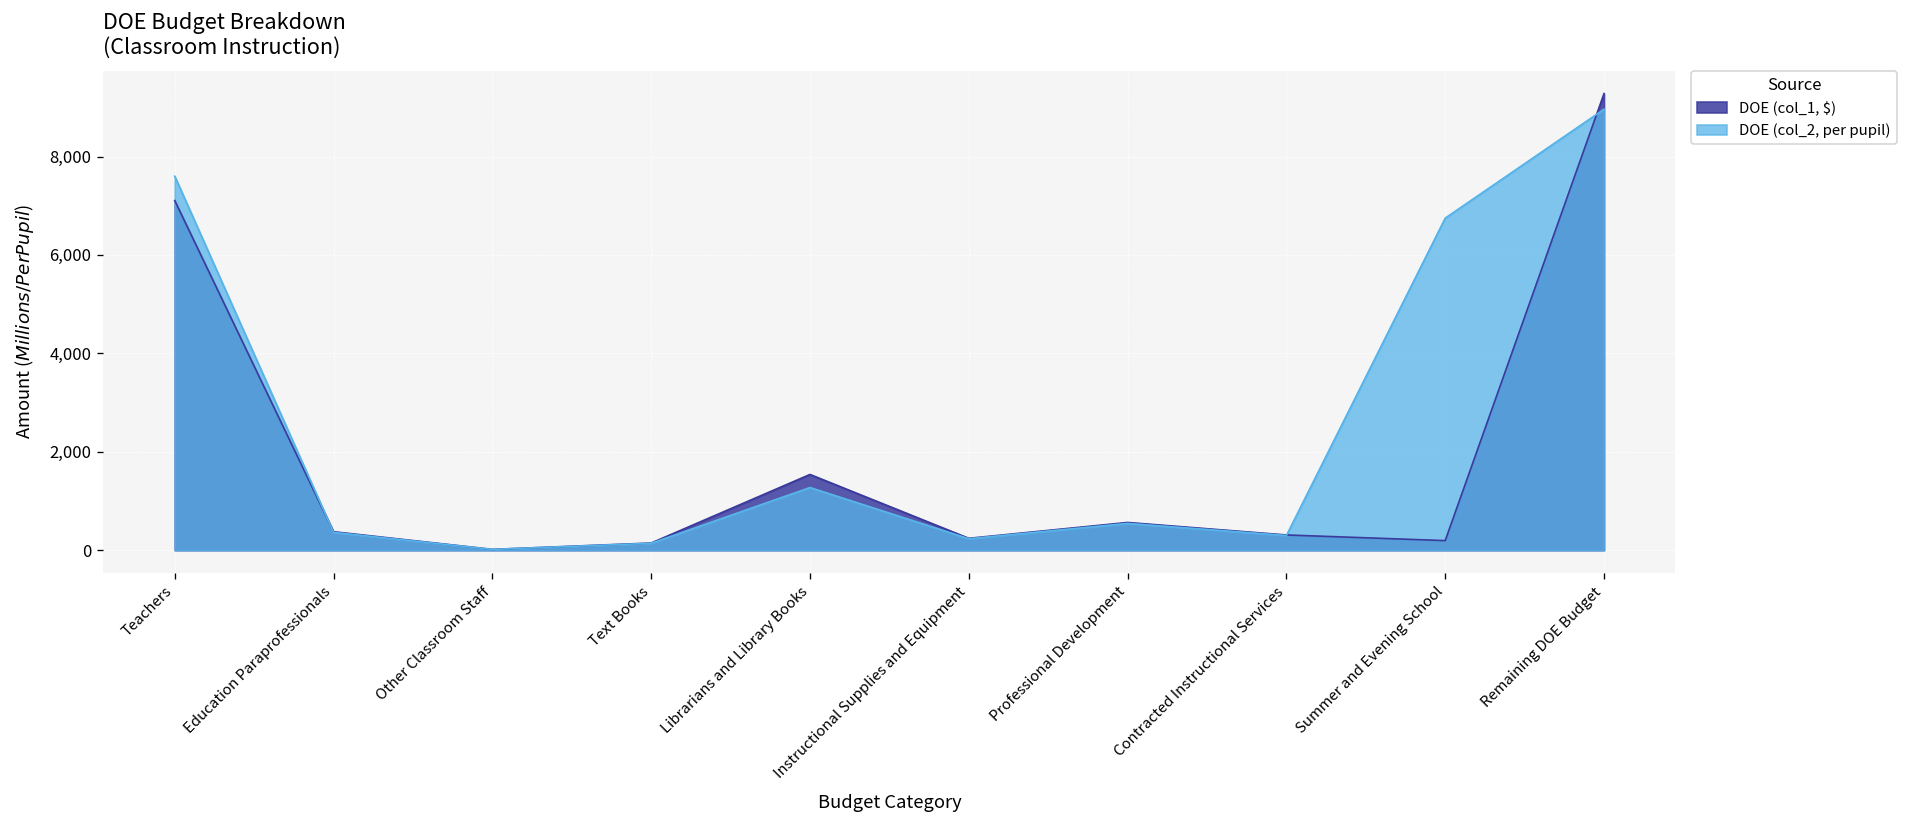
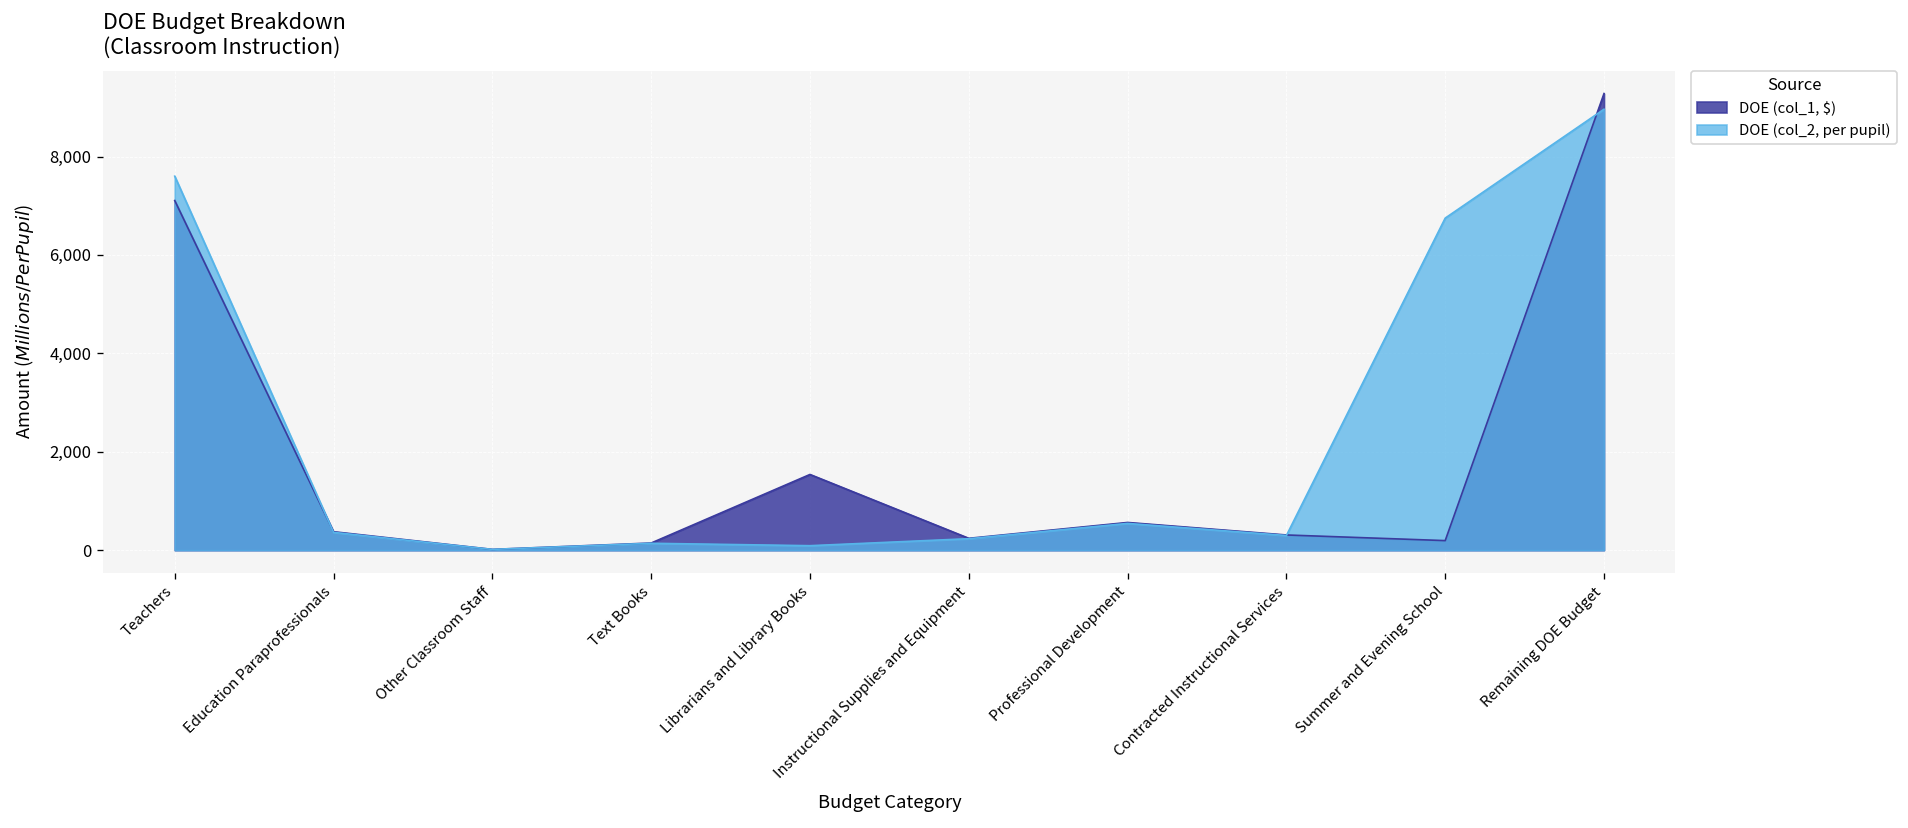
  {
    "DOE (col_1, $)": {
      "Teachers": "7,100",
      "Librarians and Library Books": "1,500",
      "Summer and Evening School": "200",
      "Remaining DOE Budget": "9,300"
    },
    "DOE (col_2, per pupil)": {
      "Teachers": "7,600",
-     "Librarians and Library Books": "1,300",
+     "Librarians and Library Books": "100",
      "Summer and Evening School": "6,700",
      "Remaining DOE Budget": "9,000"
    }
  }
